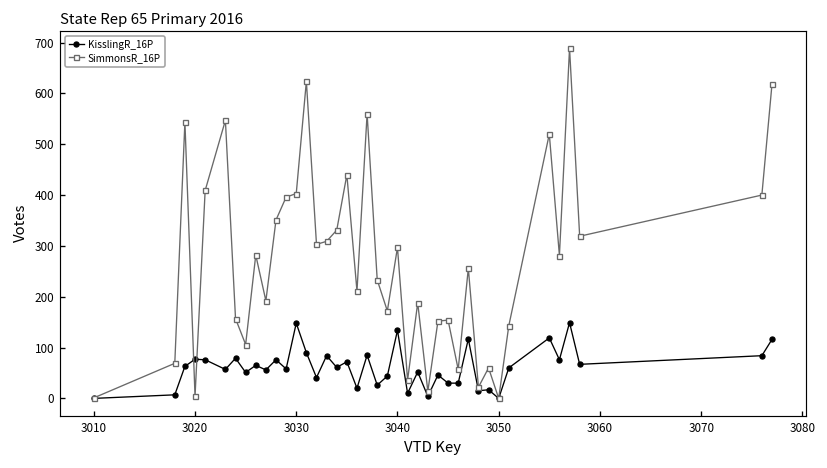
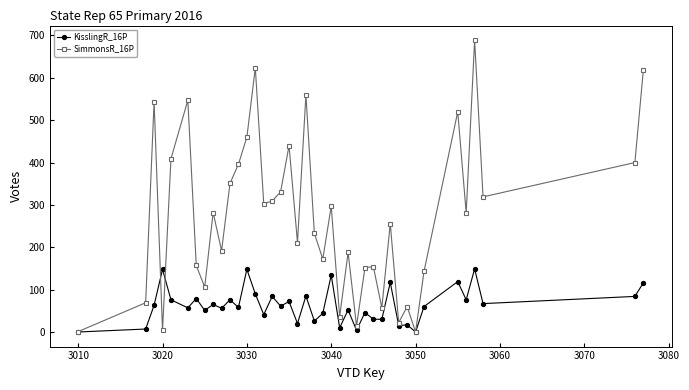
  {
    "KisslingR_16P": {
-     "3020": 80,
+     "3020": 150,
      "3030": 150,
      "3040": 130
    },
    "SimmonsR_16P": {
      "3020": 0,
-     "3030": 400,
+     "3030": 460,
      "3040": 300
    }
  }
